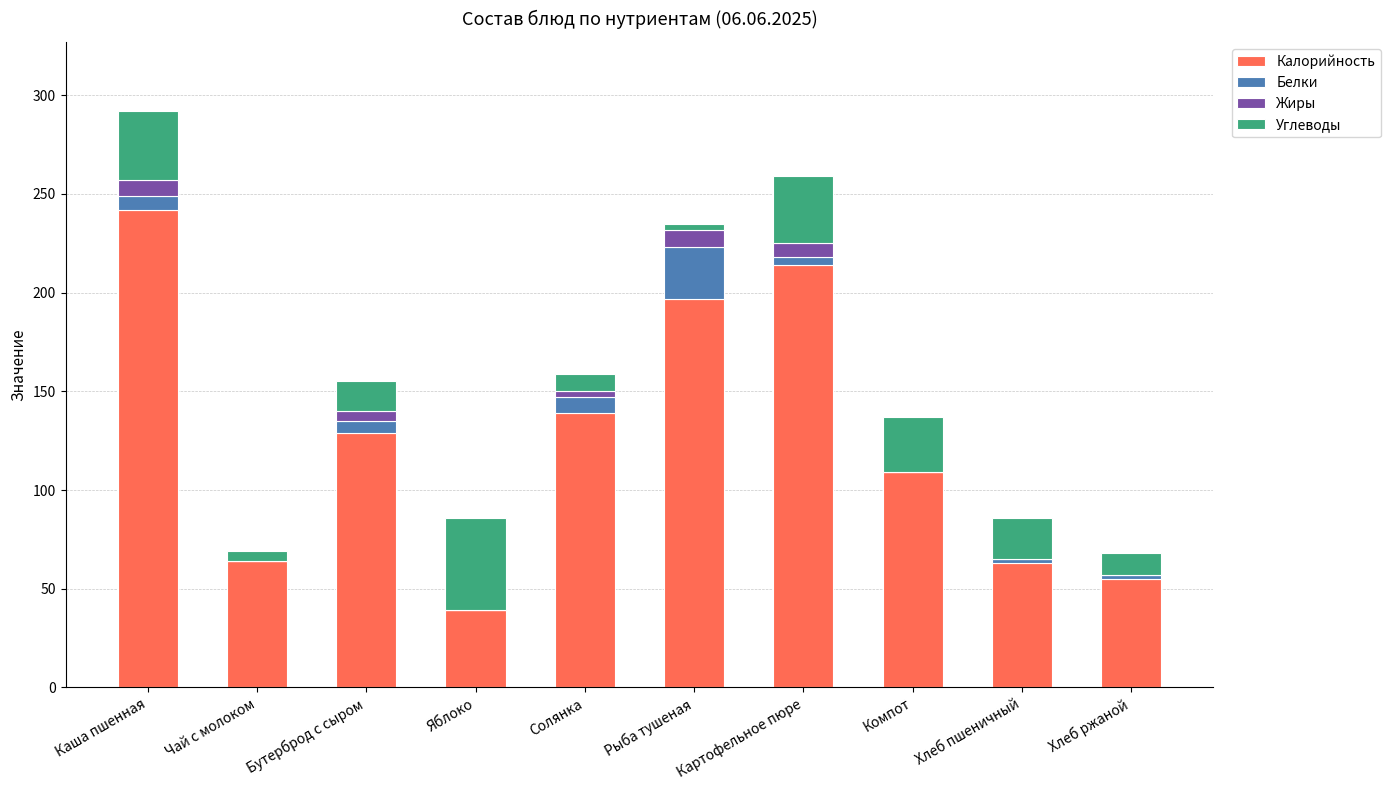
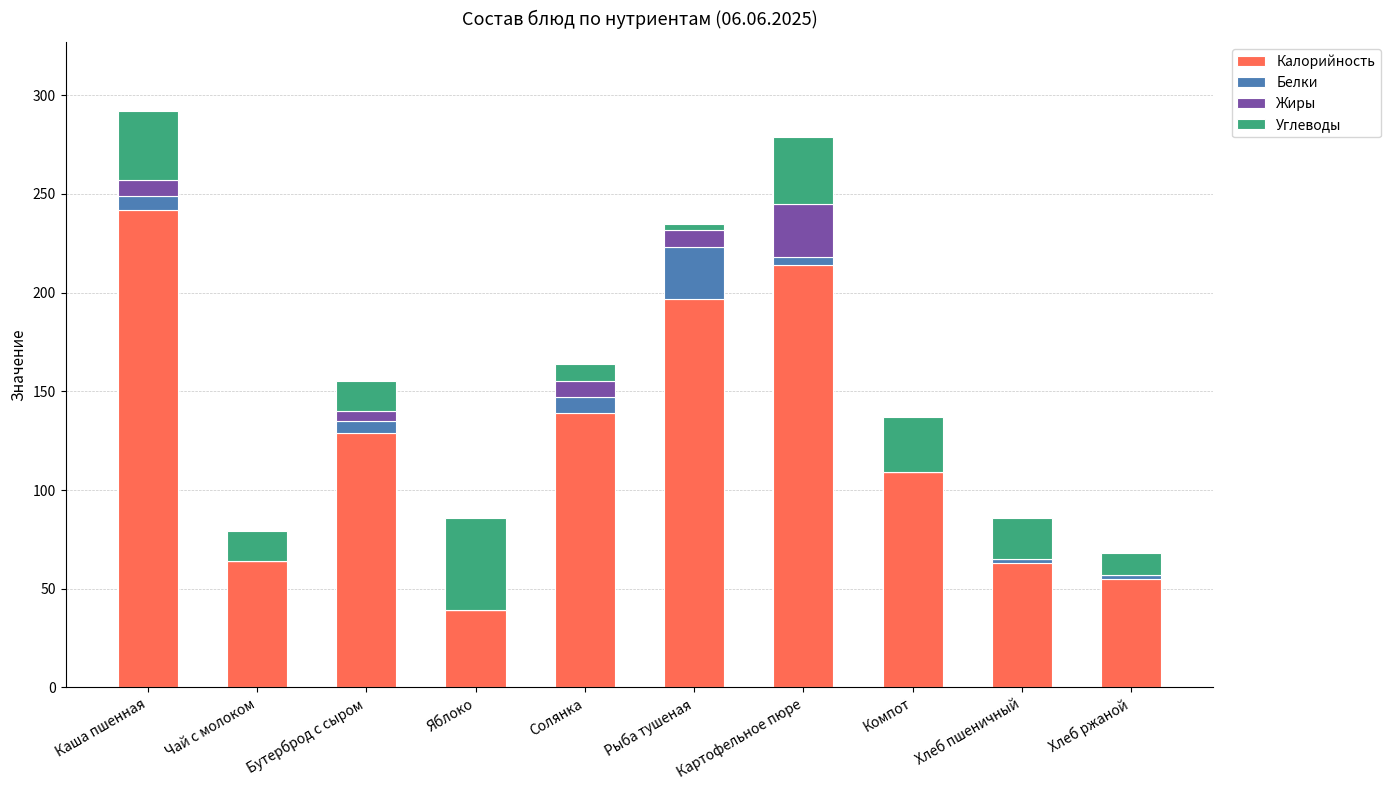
  {
    "Калорийность": {
      "Каша пшенная": 242,
      "Чай с молоком": 64,
      "Бутерброд с сыром": 129,
      "Яблоко": 39,
      "Солянка": 139,
      "Рыба тушеная": 197,
      "Картофельное пюре": 214,
      "Компот": 109,
      "Хлеб пшеничный": 63,
      "Хлеб ржаной": 55
    },
    "Белки": {
      "Каша пшенная": 7,
      "Чай с молоком": 0,
      "Бутерброд с сыром": 6,
      "Яблоко": 0,
      "Солянка": 8,
      "Рыба тушеная": 26,
      "Картофельное пюре": 4,
      "Компот": 0,
      "Хлеб пшеничный": 2,
      "Хлеб ржаной": 2
    },
    "Жиры": {
      "Каша пшенная": 8,
      "Чай с молоком": 0,
      "Бутерброд с сыром": 5,
      "Яблоко": 0,
-     "Солянка": 3,
+     "Солянка": 8,
      "Рыба тушеная": 9,
-     "Картофельное пюре": 7,
+     "Картофельное пюре": 27,
      "Компот": 0,
      "Хлеб пшеничный": 0,
      "Хлеб ржаной": 0
    },
    "Углеводы": {
      "Каша пшенная": 35,
-     "Чай с молоком": 5,
+     "Чай с молоком": 15,
      "Бутерброд с сыром": 15,
      "Яблоко": 47,
      "Солянка": 9,
      "Рыба тушеная": 3,
      "Картофельное пюре": 34,
      "Компот": 28,
      "Хлеб пшеничный": 21,
      "Хлеб ржаной": 11
    }
  }
